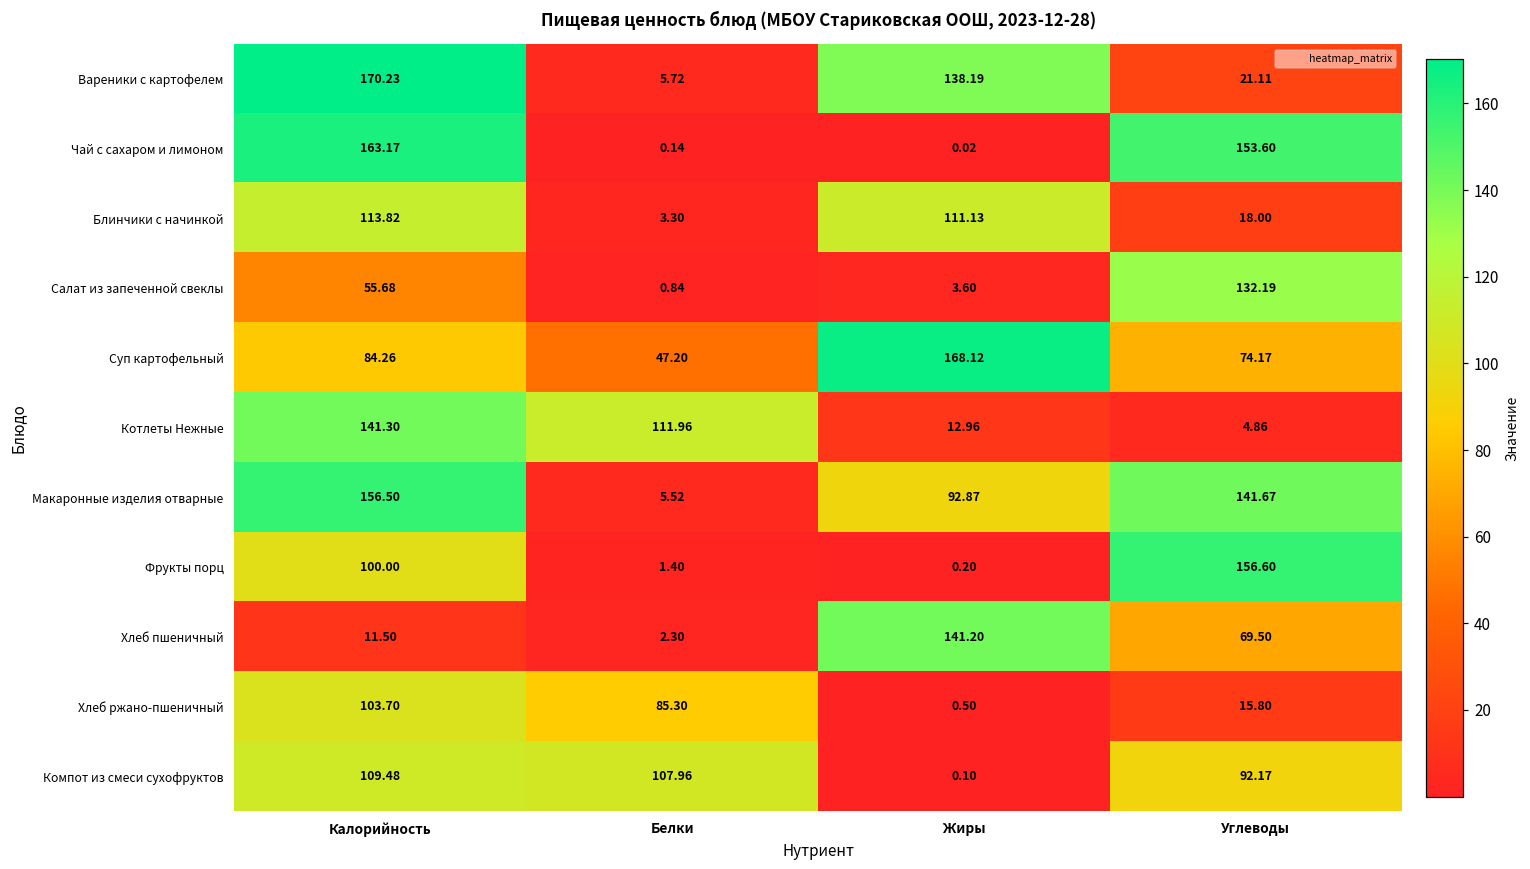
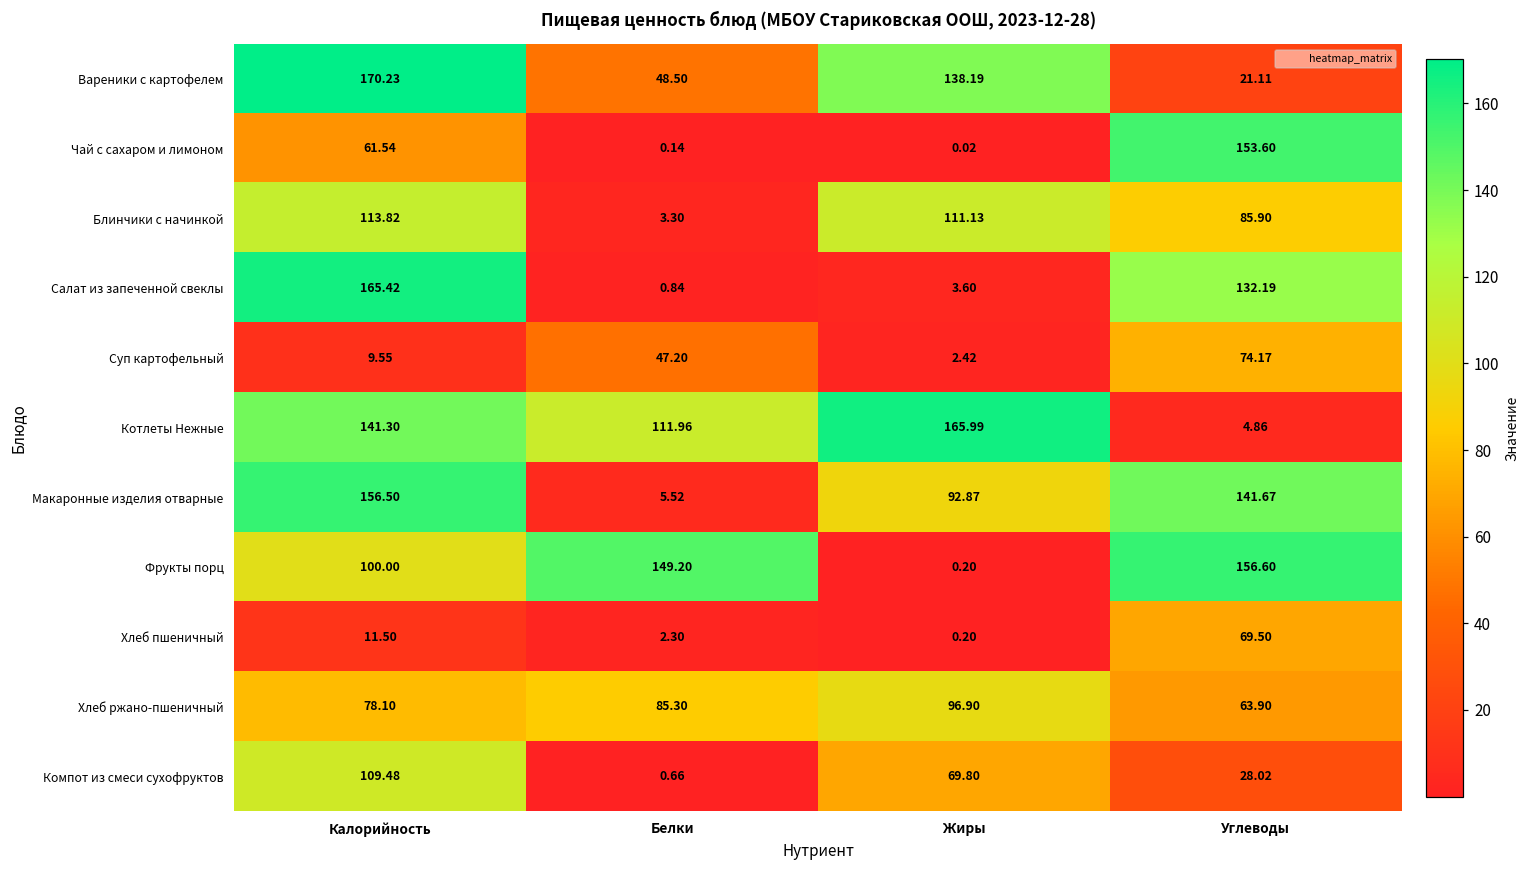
  {
    "Вареники с картофелем": {
      "Калорийность": 170.23,
-     "Белки": 5.72,
+     "Белки": 48.50,
      "Жиры": 138.19,
      "Углеводы": 21.11
    },
    "Чай с сахаром и лимоном": {
-     "Калорийность": 163.17,
+     "Калорийность": 61.54,
      "Белки": 0.14,
      "Жиры": 0.02,
      "Углеводы": 153.60
    },
    "Блинчики с начинкой": {
      "Калорийность": 113.82,
      "Белки": 3.30,
      "Жиры": 111.13,
-     "Углеводы": 18.00
+     "Углеводы": 85.90
    },
    "Салат из запеченной свеклы": {
-     "Калорийность": 55.68,
+     "Калорийность": 165.42,
      "Белки": 0.84,
      "Жиры": 3.60,
      "Углеводы": 132.19
    },
    "Суп картофельный": {
-     "Калорийность": 84.26,
+     "Калорийность": 9.55,
      "Белки": 47.20,
-     "Жиры": 168.12,
+     "Жиры": 2.42,
      "Углеводы": 74.17
    },
    "Котлеты Нежные": {
      "Калорийность": 141.30,
      "Белки": 111.96,
-     "Жиры": 12.96,
+     "Жиры": 165.99,
      "Углеводы": 4.86
    },
    "Макаронные изделия отварные": {
      "Калорийность": 156.50,
      "Белки": 5.52,
      "Жиры": 92.87,
      "Углеводы": 141.67
    },
    "Фрукты порц": {
      "Калорийность": 100.00,
-     "Белки": 1.40,
+     "Белки": 149.20,
      "Жиры": 0.20,
      "Углеводы": 156.60
    },
    "Хлеб пшеничный": {
      "Калорийность": 11.50,
      "Белки": 2.30,
-     "Жиры": 141.20,
+     "Жиры": 0.20,
      "Углеводы": 69.50
    },
    "Хлеб ржано-пшеничный": {
-     "Калорийность": 103.70,
+     "Калорийность": 78.10,
      "Белки": 85.30,
-     "Жиры": 0.50,
-     "Углеводы": 15.80
+     "Жиры": 96.90,
+     "Углеводы": 63.90
    },
    "Компот из смеси сухофруктов": {
      "Калорийность": 109.48,
-     "Белки": 107.96,
-     "Жиры": 0.10,
-     "Углеводы": 92.17
+     "Белки": 0.66,
+     "Жиры": 69.80,
+     "Углеводы": 28.02
    }
  }
